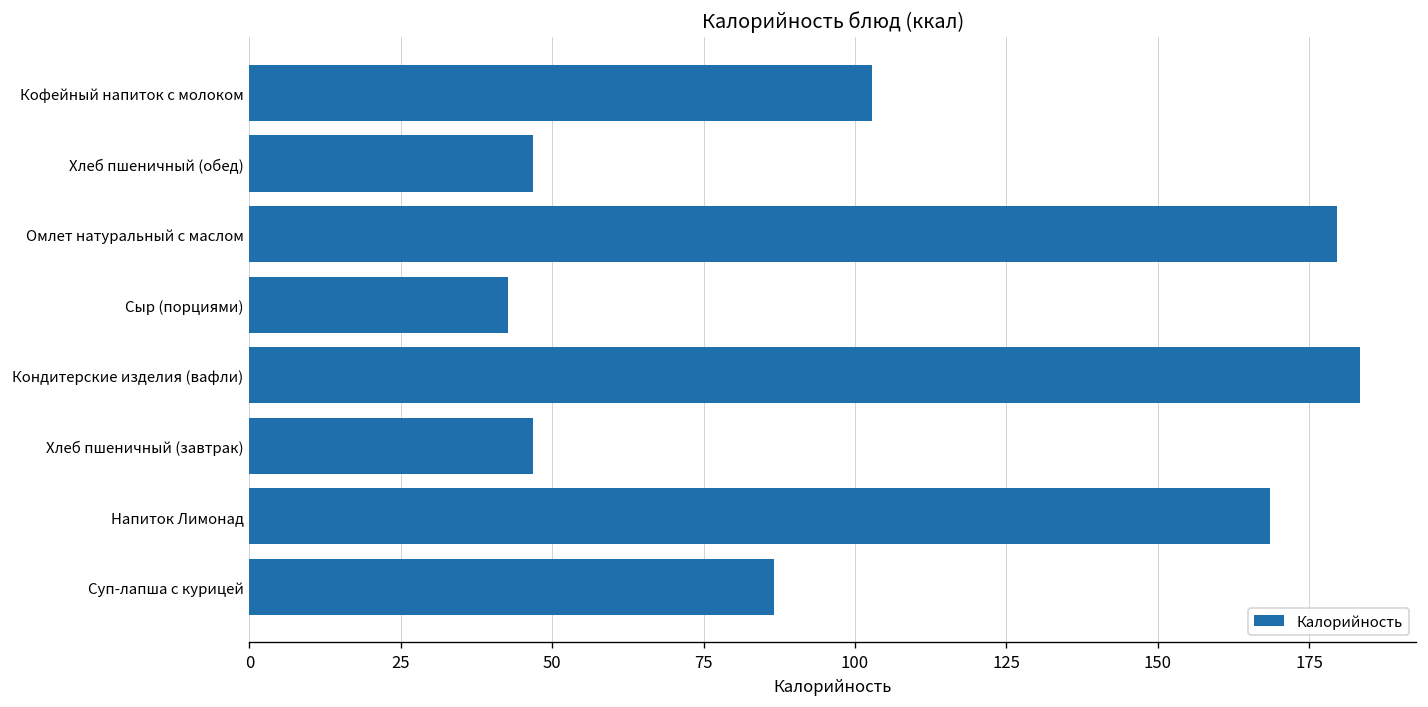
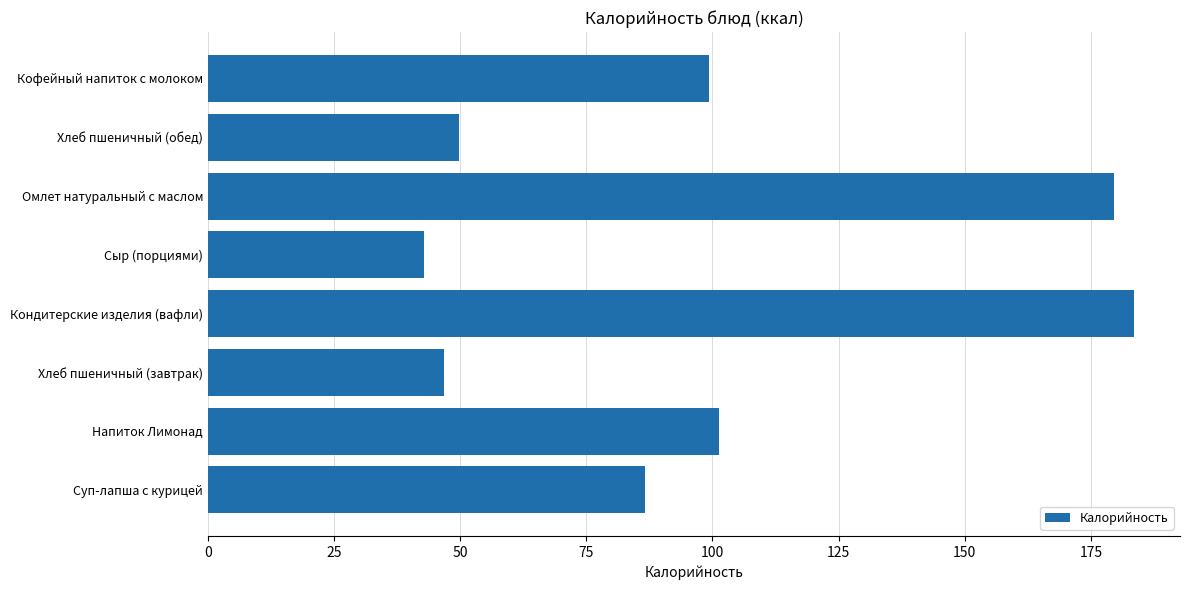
  {
-   "Кофейный напиток с молоком": 103,
-   "Хлеб пшеничный (обед)": 47,
+   "Кофейный напиток с молоком": 99,
+   "Хлеб пшеничный (обед)": 50,
    "Омлет натуральный с маслом": 180,
    "Сыр (порциями)": 43,
    "Кондитерские изделия (вафли)": 183,
    "Хлеб пшеничный (завтрак)": 47,
-   "Напиток Лимонад": 169,
+   "Напиток Лимонад": 101,
    "Суп-лапша с курицей": 87
  }
